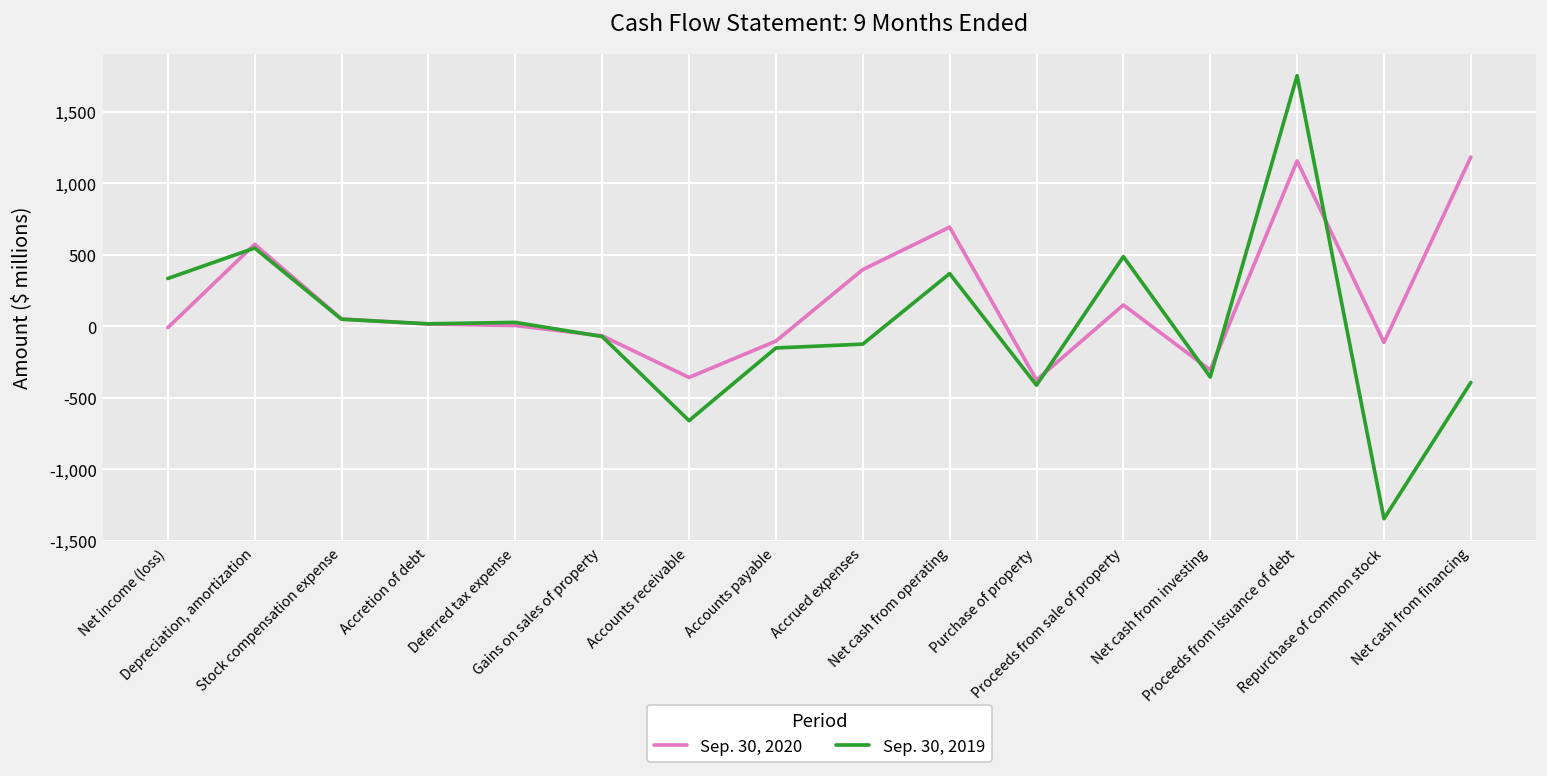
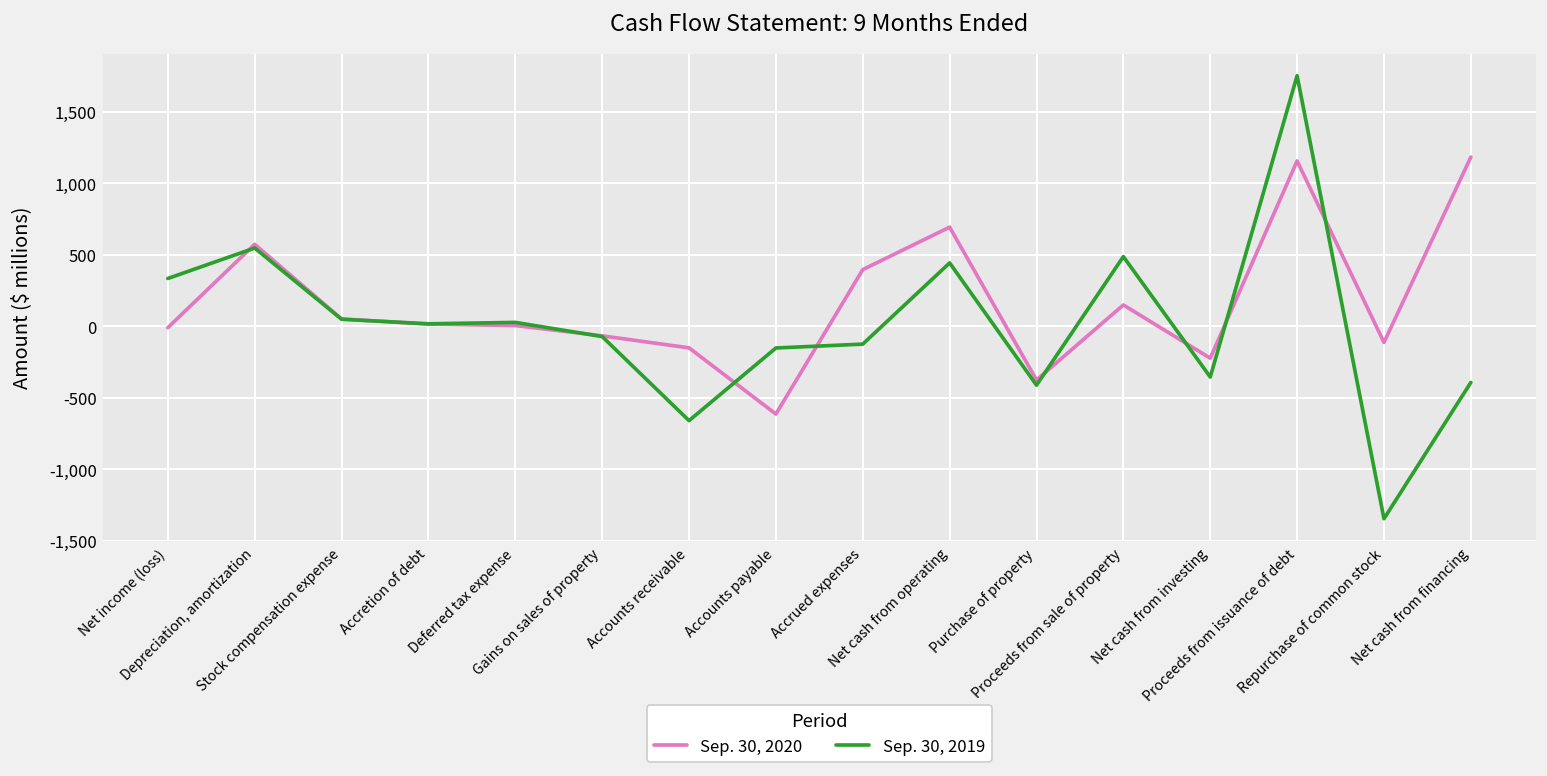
  {
    "Sep. 30, 2020": {
      "Net income (loss)": "-10",
      "Depreciation, amortization": "570",
      "Deferred tax expense": "0",
-     "Accounts receivable": "-360",
-     "Accounts payable": "-110",
+     "Accounts receivable": "-150",
+     "Accounts payable": "-620",
      "Accrued expenses": "400",
      "Net cash from operating": "690",
      "Purchase of property": "-380",
      "Proceeds from sale of property": "150",
-     "Net cash from investing": "-310",
+     "Net cash from investing": "-220",
      "Proceeds from issuance of debt": "1,160",
      "Repurchase of common stock": "-110",
      "Net cash from financing": "1,180"
    },
    "Sep. 30, 2019": {
      "Net income (loss)": "330",
      "Depreciation, amortization": "550",
      "Deferred tax expense": "30",
      "Accounts receivable": "-660",
      "Accounts payable": "-150",
      "Accrued expenses": "-130",
-     "Net cash from operating": "370",
+     "Net cash from operating": "440",
      "Purchase of property": "-410",
      "Proceeds from sale of property": "490",
      "Net cash from investing": "-360",
      "Proceeds from issuance of debt": "1,750",
      "Repurchase of common stock": "-1,350",
      "Net cash from financing": "-390"
    }
  }
